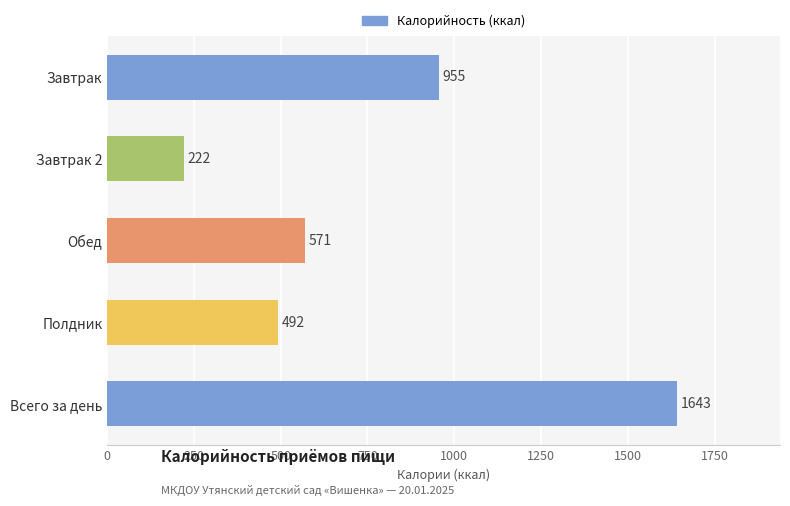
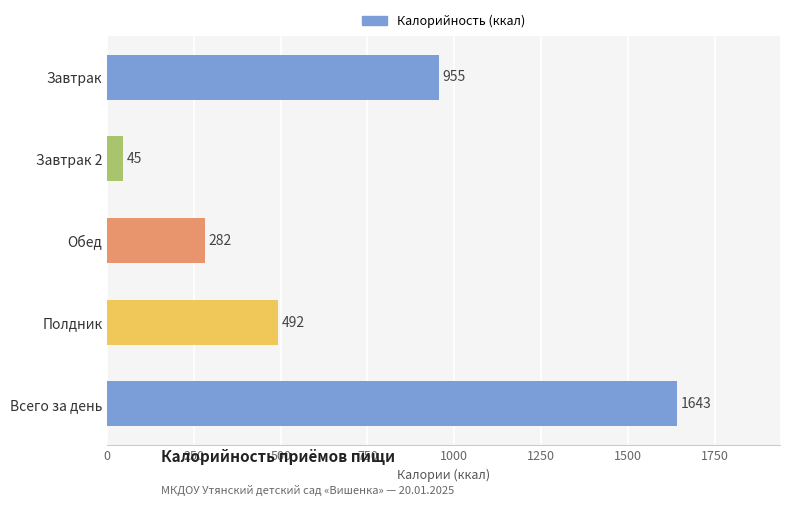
  {
    "Завтрак": 955,
-   "Завтрак 2": 222,
-   "Обед": 571,
+   "Завтрак 2": 45,
+   "Обед": 282,
    "Полдник": 492,
    "Всего за день": 1643
  }
